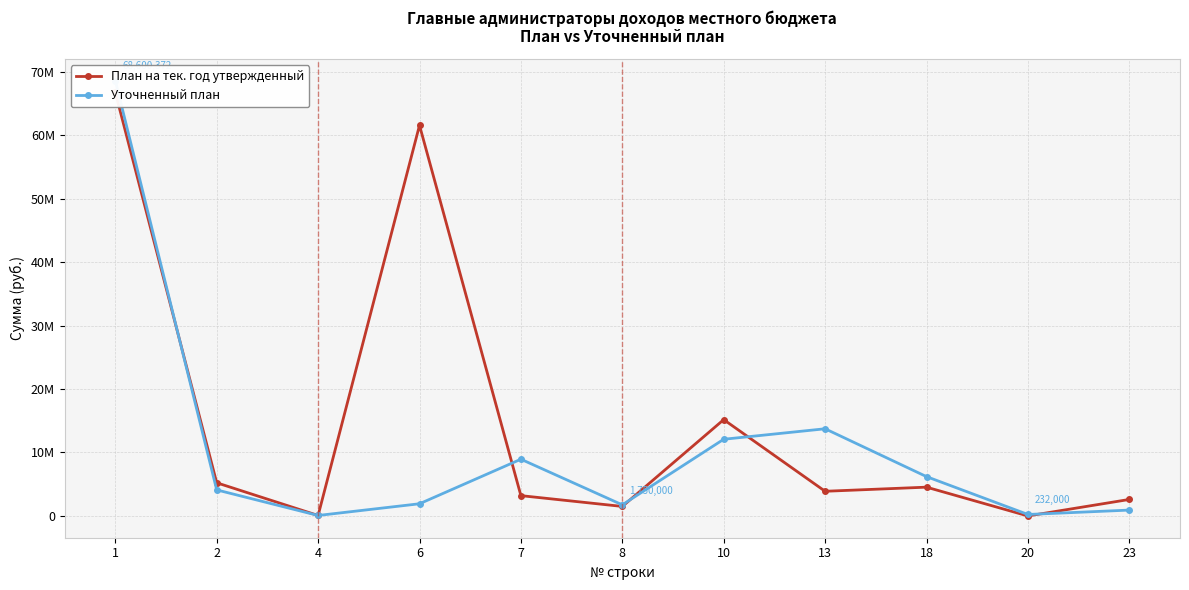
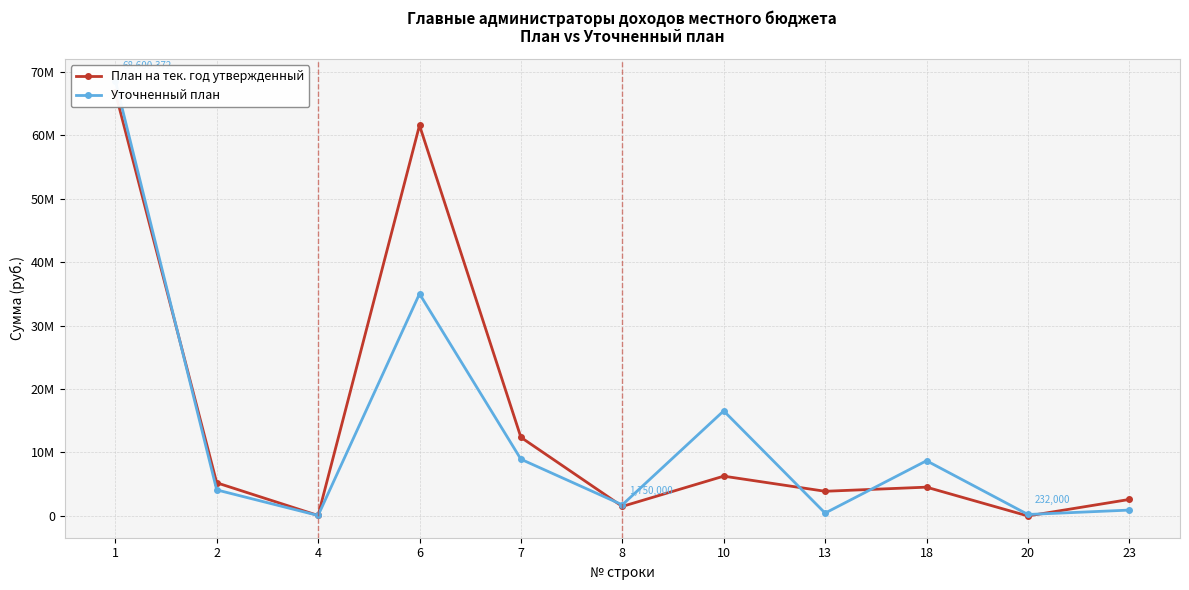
  {
    "План на тек. год утвержденный": {
      "2": 5000000,
      "6": 62000000,
-     "7": 3000000,
-     "10": 15000000,
+     "7": 12000000,
+     "10": 6000000,
      "13": 4000000,
      "18": 5000000,
      "23": 3000000
    },
    "Уточненный план": {
      "2": 4000000,
-     "6": 2000000,
+     "6": 35000000,
      "7": 9000000,
-     "10": 12000000,
-     "13": 14000000,
-     "18": 6000000,
+     "10": 17000000,
+     "13": 0,
+     "18": 9000000,
      "23": 1000000
    }
  }
